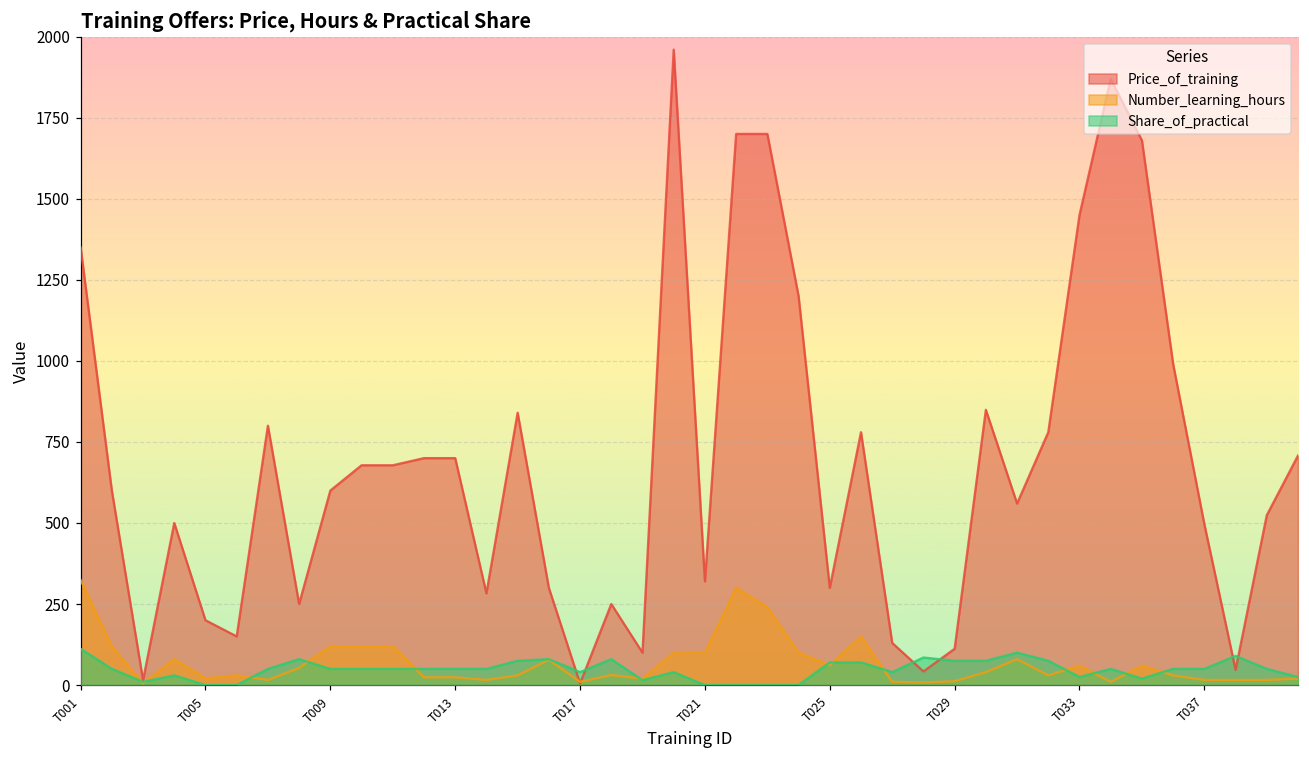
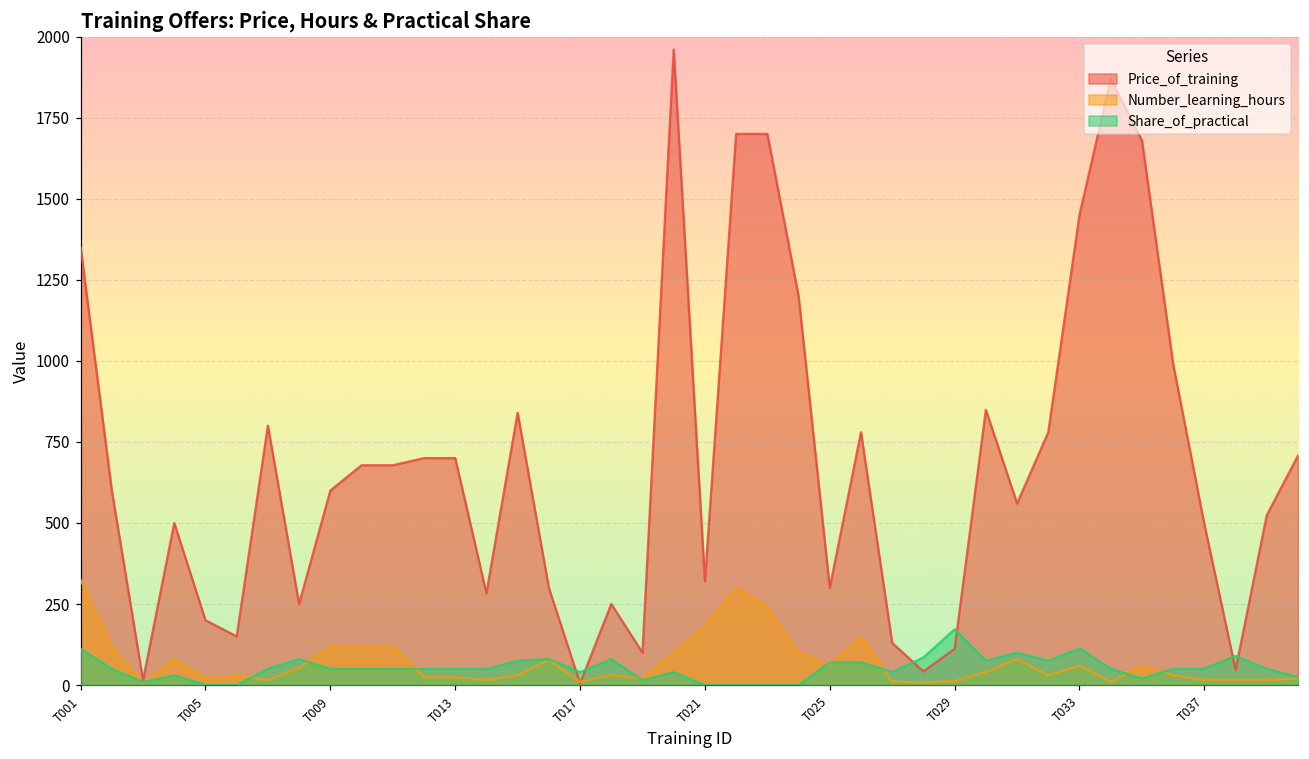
  {
    "Price_of_training": {
      "T001": 1350,
      "T005": 200,
      "T009": 600,
      "T013": 700,
      "T021": 320,
      "T025": 300,
      "T029": 110,
      "T033": 1450,
      "T037": 500
    },
    "Number_learning_hours": {
      "T001": 320,
      "T005": 20,
      "T009": 120,
      "T013": 20,
-     "T021": 100,
+     "T021": 180,
      "T025": 60,
      "T029": 10,
      "T033": 60,
      "T037": 20
    },
    "Share_of_practical": {
      "T001": 110,
      "T005": 0,
      "T009": 50,
      "T013": 50,
      "T017": 40,
      "T021": 0,
      "T025": 70,
-     "T029": 80,
-     "T033": 30,
+     "T029": 170,
+     "T033": 110,
      "T037": 50
    }
  }
